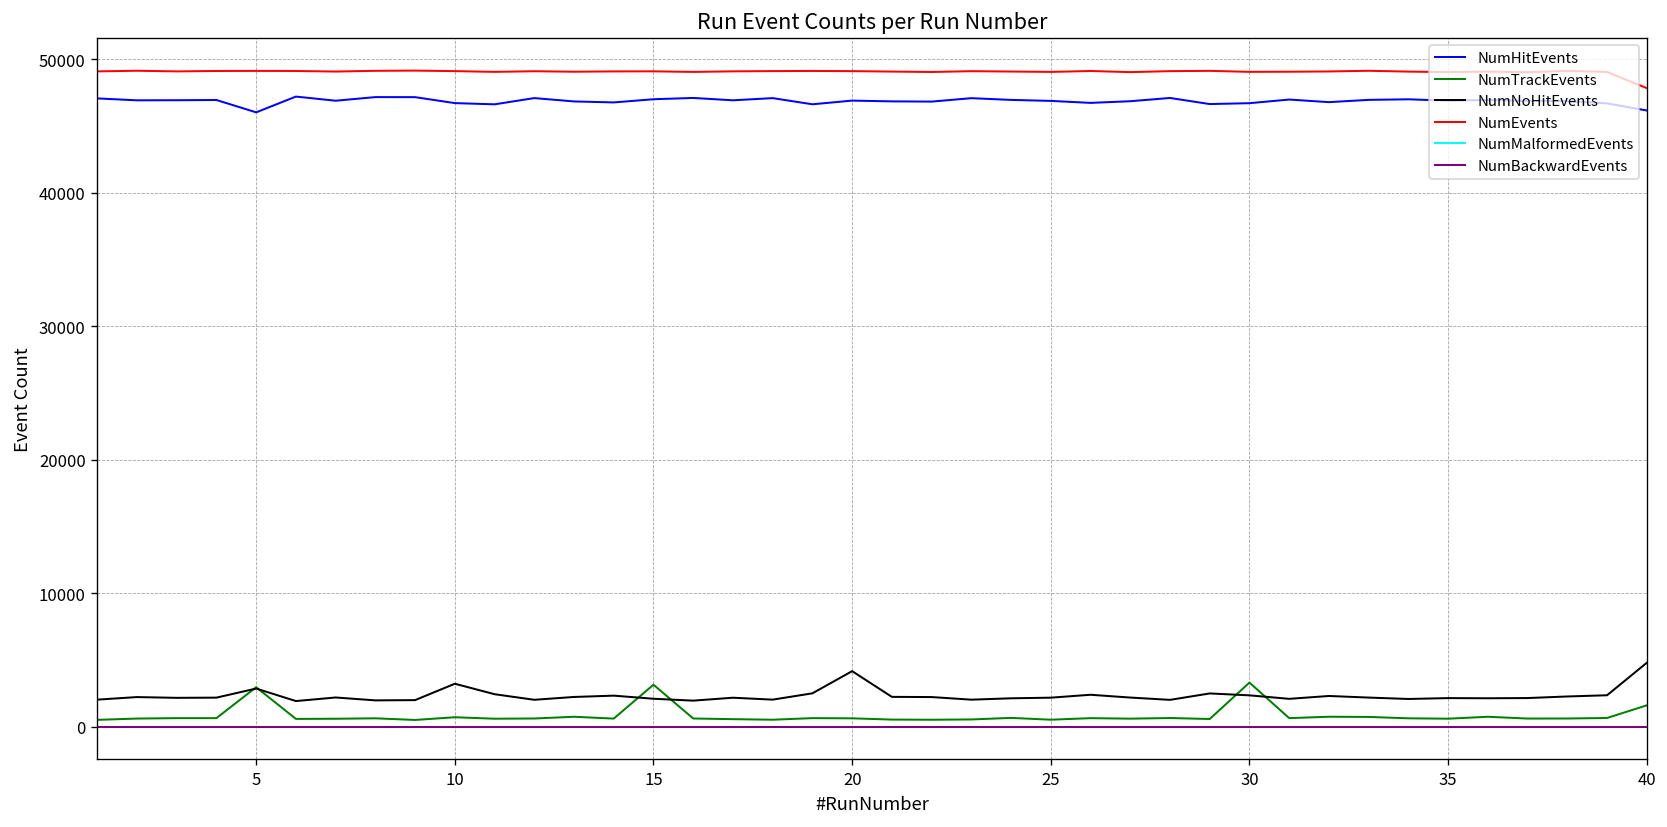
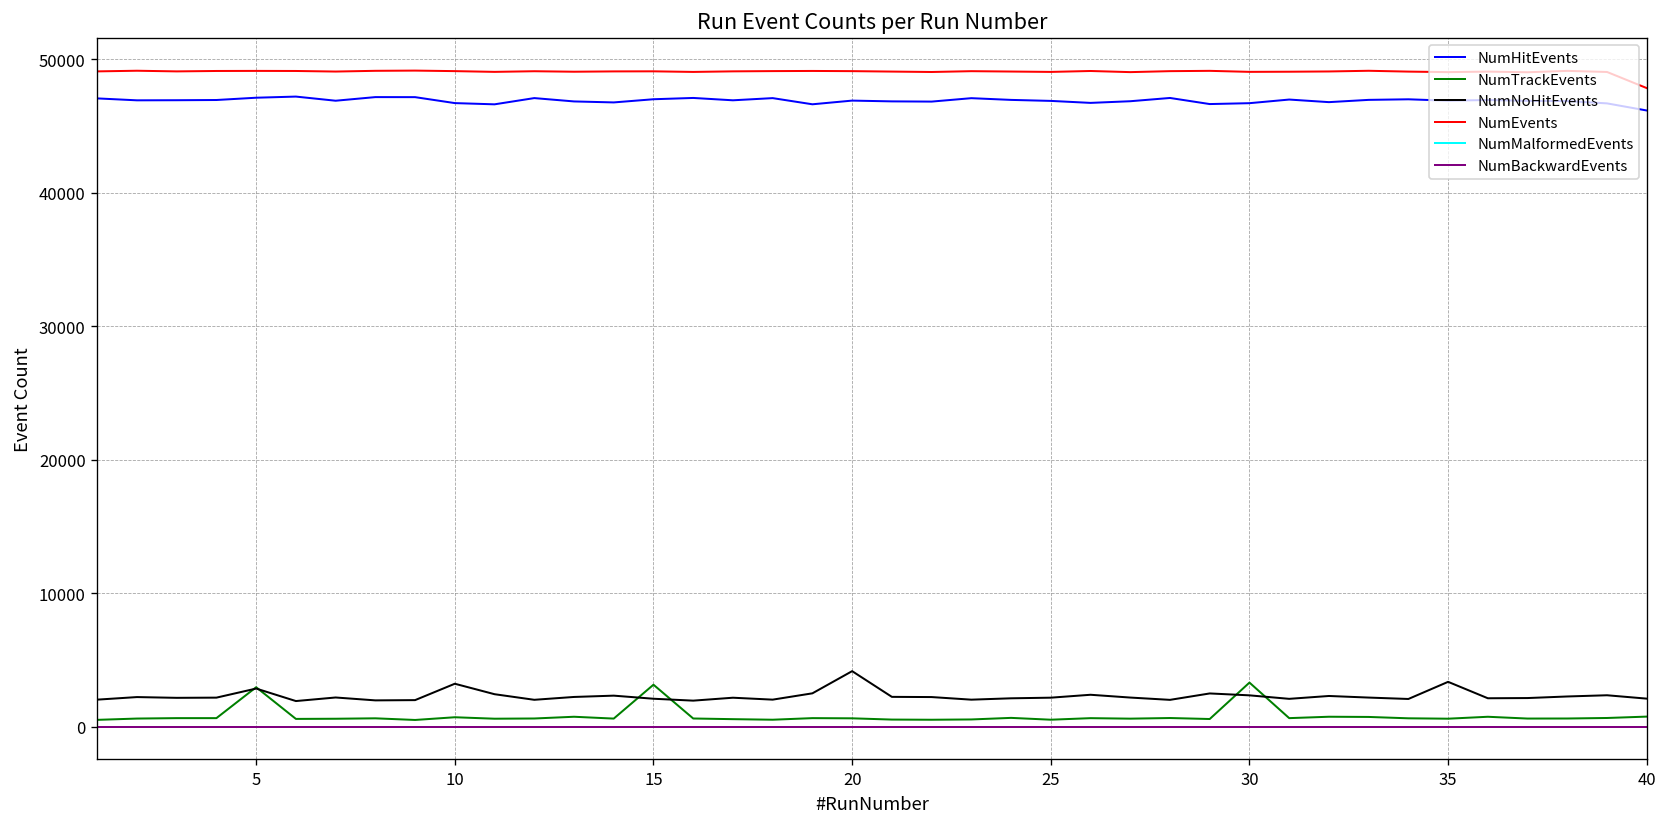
  {
    "NumHitEvents": {
-     "5": 46000,
+     "5": 47100,
      "10": 46700,
      "15": 47000,
      "20": 46900,
      "25": 46900,
      "30": 46700,
      "40": 46100
    },
    "NumTrackEvents": {
      "10": 700,
      "15": 3100,
      "20": 600,
      "25": 500,
      "30": 3300,
      "35": 600,
-     "40": 1600
+     "40": 800
    },
    "NumNoHitEvents": {
      "10": 3200,
      "15": 2100,
      "20": 4200,
      "25": 2200,
      "30": 2300,
-     "35": 2100,
-     "40": 4800
+     "35": 3400,
+     "40": 2100
    },
    "NumEvents": {
      "5": 49100,
      "10": 49100,
      "15": 49100,
      "20": 49100,
      "25": 49000,
      "30": 49000,
      "40": 47800
    },
    "NumBackwardEvents": {
      "5": 0,
      "10": 0,
      "15": 0,
      "20": 0,
      "25": 0,
      "30": 0,
      "35": 0,
      "40": 0
    }
  }
